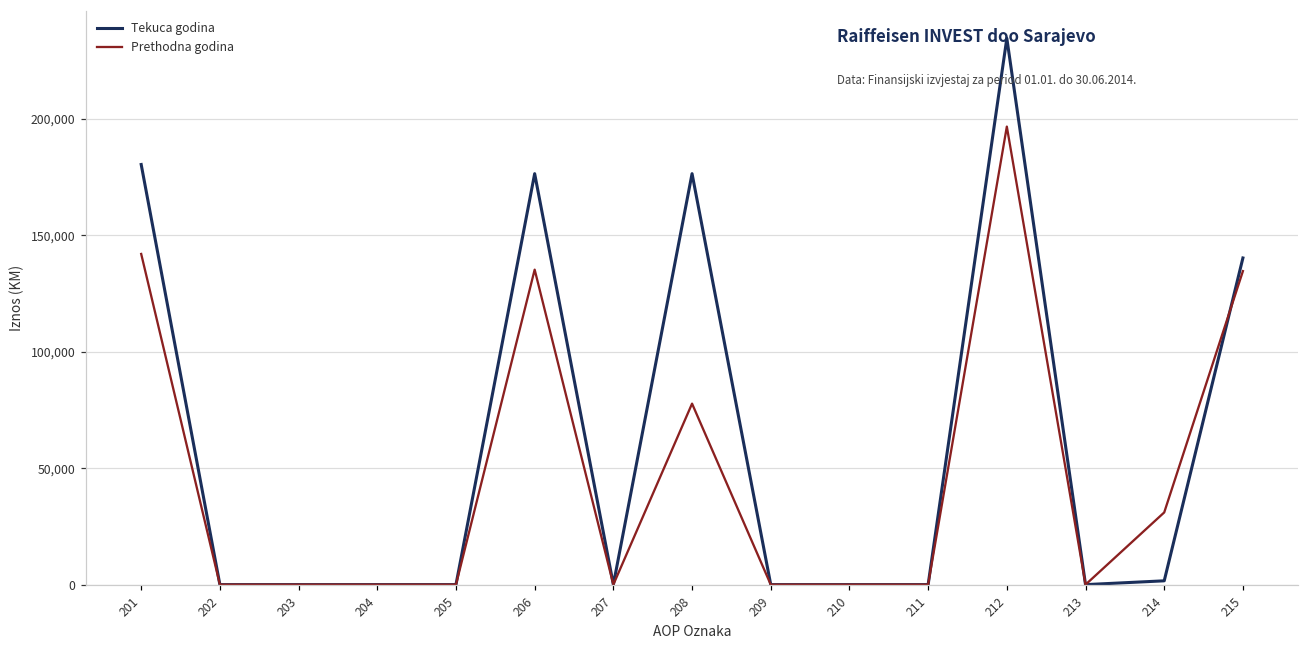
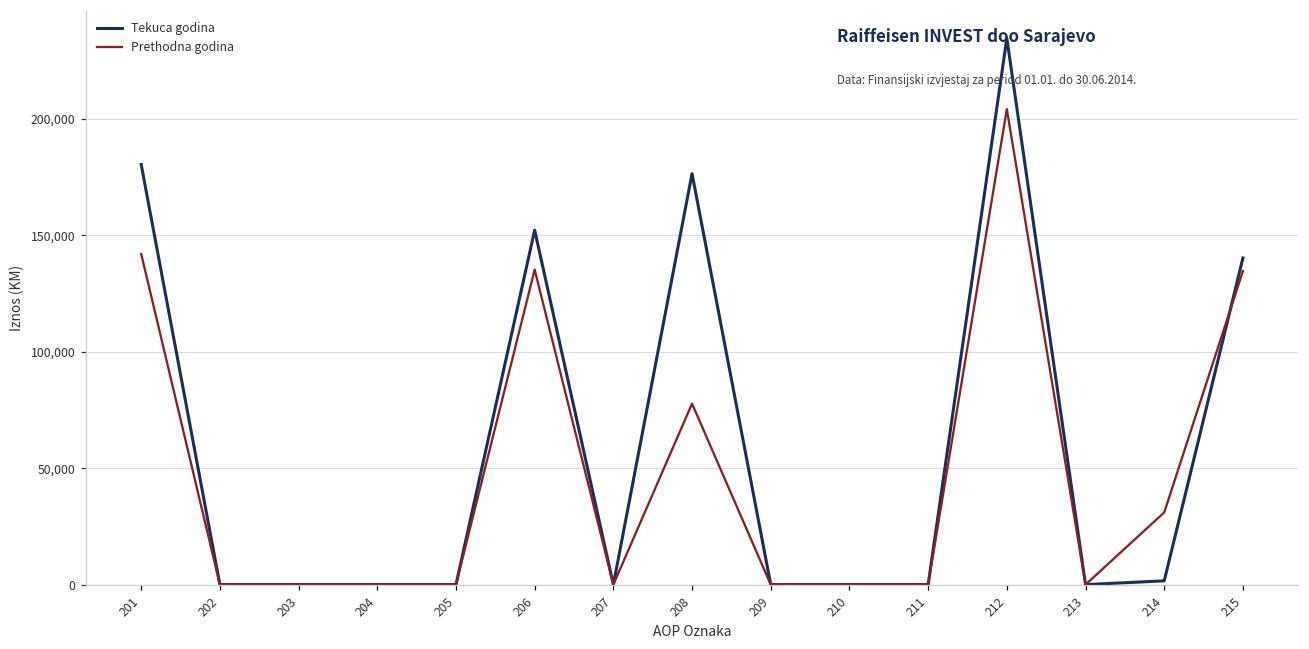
  {
    "Tekuca godina": {
      "201": "180,000",
-     "206": "177,000",
+     "206": "152,000",
      "208": "177,000",
      "212": "235,000",
      "214": "2,000",
      "215": "140,000"
    },
    "Prethodna godina": {
      "201": "142,000",
      "206": "135,000",
      "208": "78,000",
-     "212": "197,000",
+     "212": "204,000",
      "214": "31,000",
      "215": "135,000"
    }
  }
